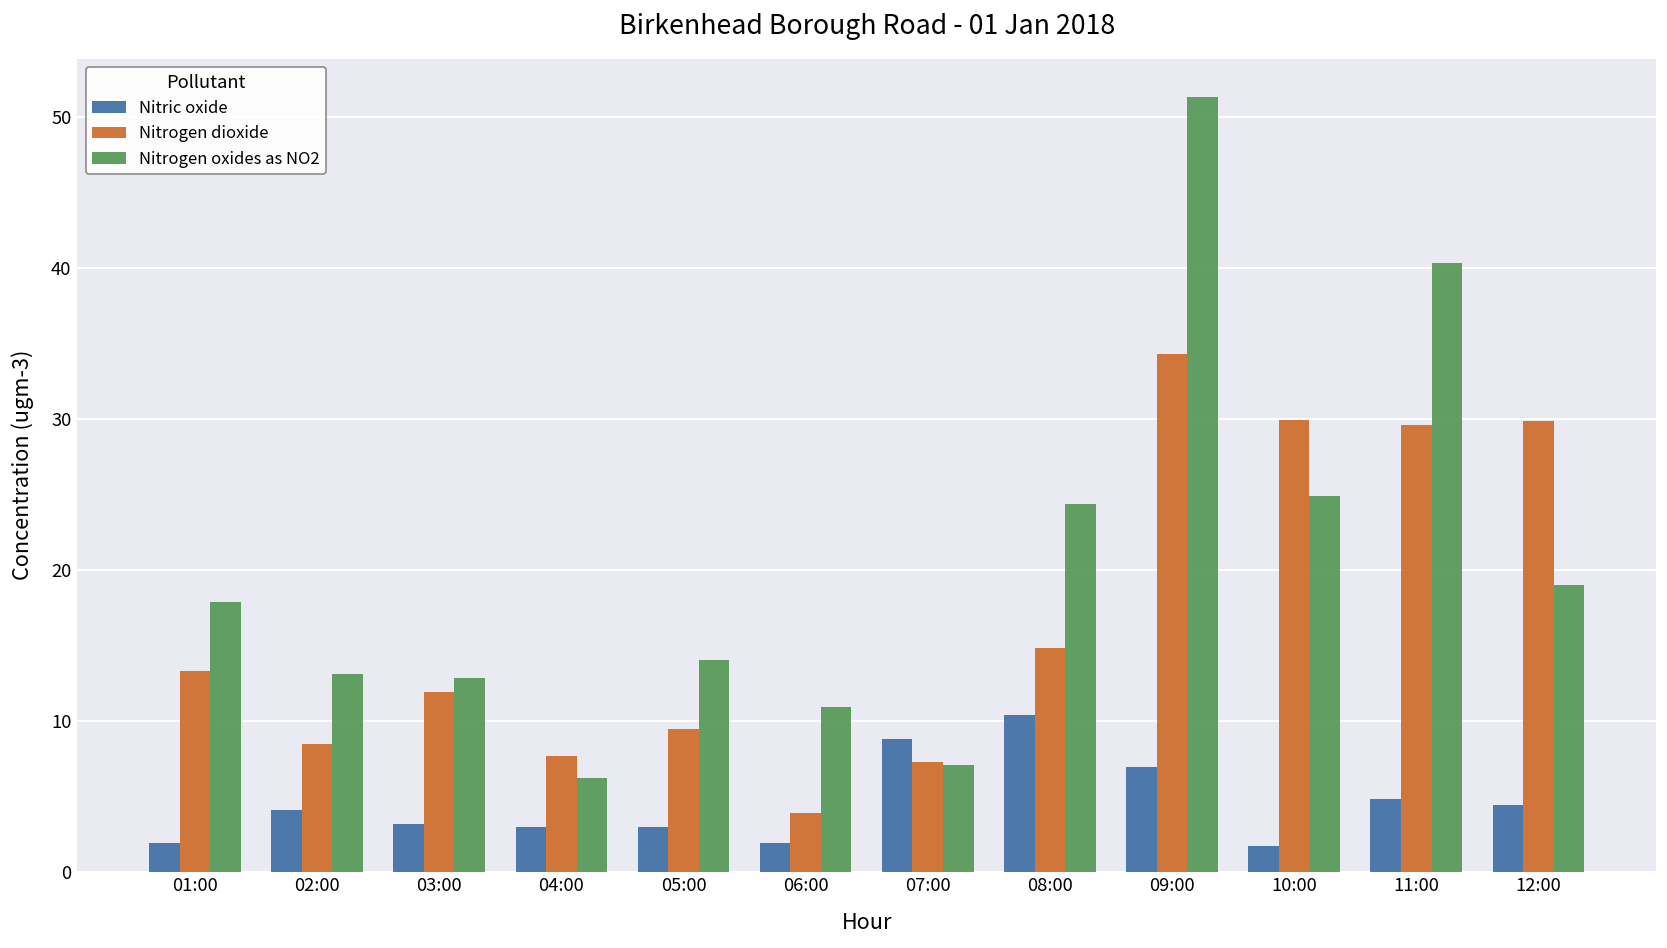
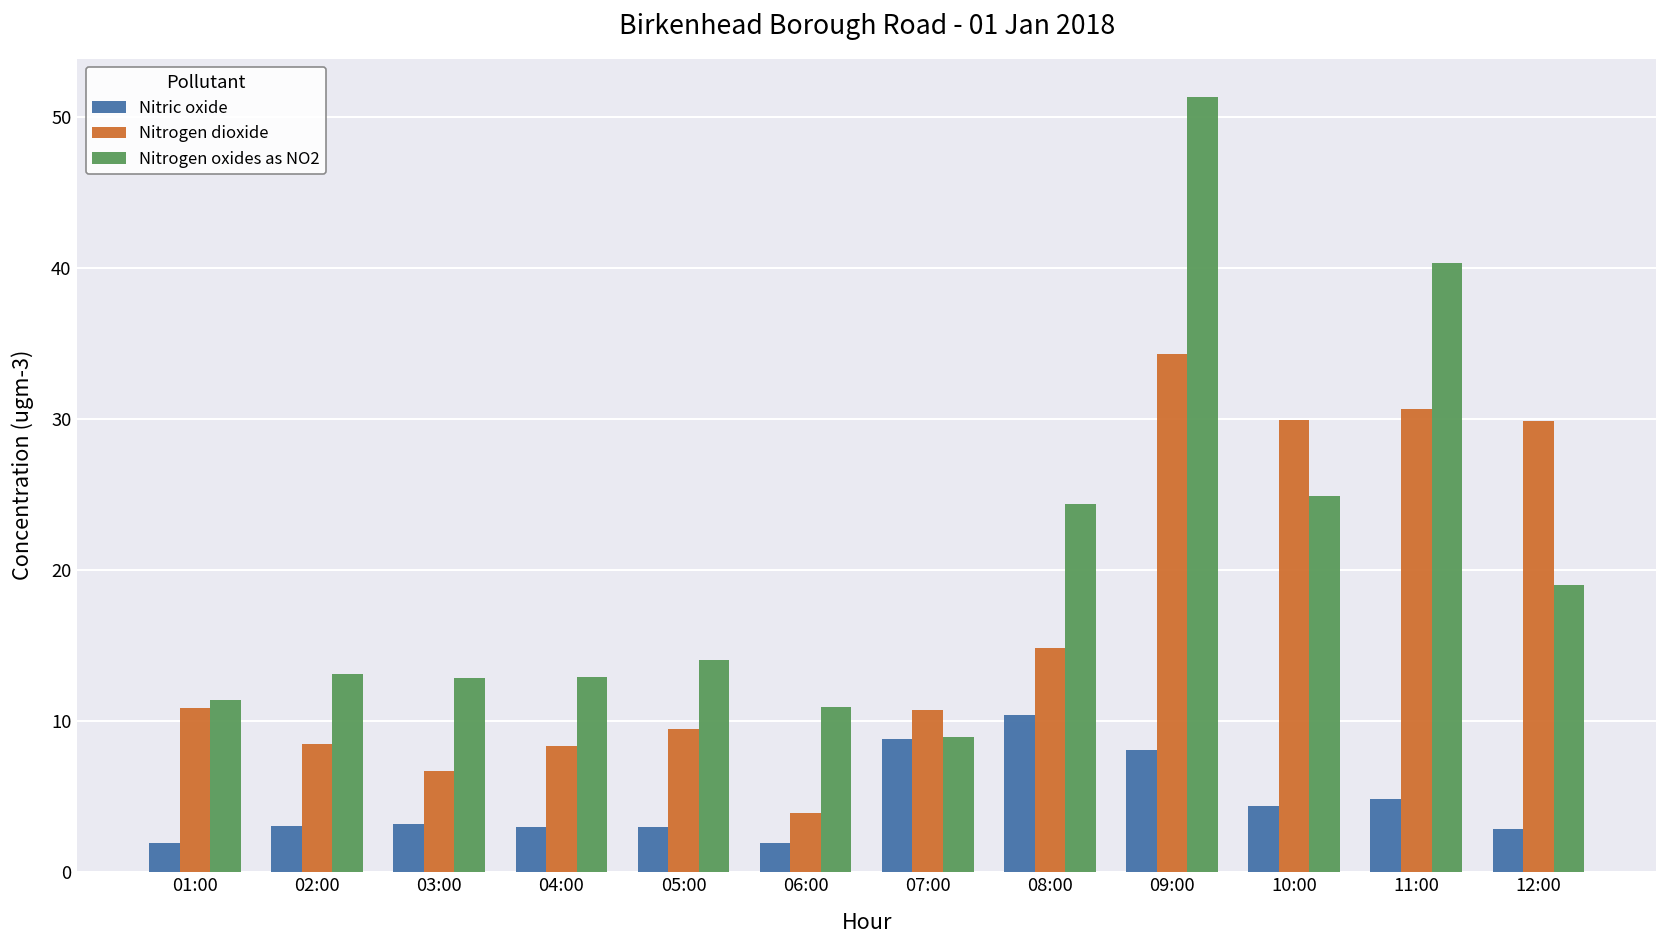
  {
    "Nitric oxide": {
      "01:00": 1.9,
-     "02:00": 4.1,
+     "02:00": 3.0,
      "03:00": 3.2,
      "04:00": 3.0,
      "05:00": 3.0,
      "06:00": 1.9,
      "07:00": 8.8,
      "08:00": 10.4,
-     "09:00": 6.9,
-     "10:00": 1.7,
+     "09:00": 8.1,
+     "10:00": 4.3,
      "11:00": 4.8,
-     "12:00": 4.4
+     "12:00": 2.8
    },
    "Nitrogen dioxide": {
-     "01:00": 13.3,
+     "01:00": 10.8,
      "02:00": 8.5,
-     "03:00": 11.9,
-     "04:00": 7.6,
+     "03:00": 6.7,
+     "04:00": 8.3,
      "05:00": 9.5,
      "06:00": 3.9,
-     "07:00": 7.3,
+     "07:00": 10.7,
      "08:00": 14.8,
      "09:00": 34.3,
      "10:00": 29.9,
-     "11:00": 29.6,
+     "11:00": 30.6,
      "12:00": 29.9
    },
    "Nitrogen oxides as NO2": {
-     "01:00": 17.8,
+     "01:00": 11.4,
      "02:00": 13.1,
      "03:00": 12.8,
-     "04:00": 6.2,
+     "04:00": 12.9,
      "05:00": 14.0,
      "06:00": 10.9,
-     "07:00": 7.0,
+     "07:00": 8.9,
      "08:00": 24.3,
      "09:00": 51.3,
      "10:00": 24.9,
      "11:00": 40.3,
      "12:00": 19.0
    }
  }
